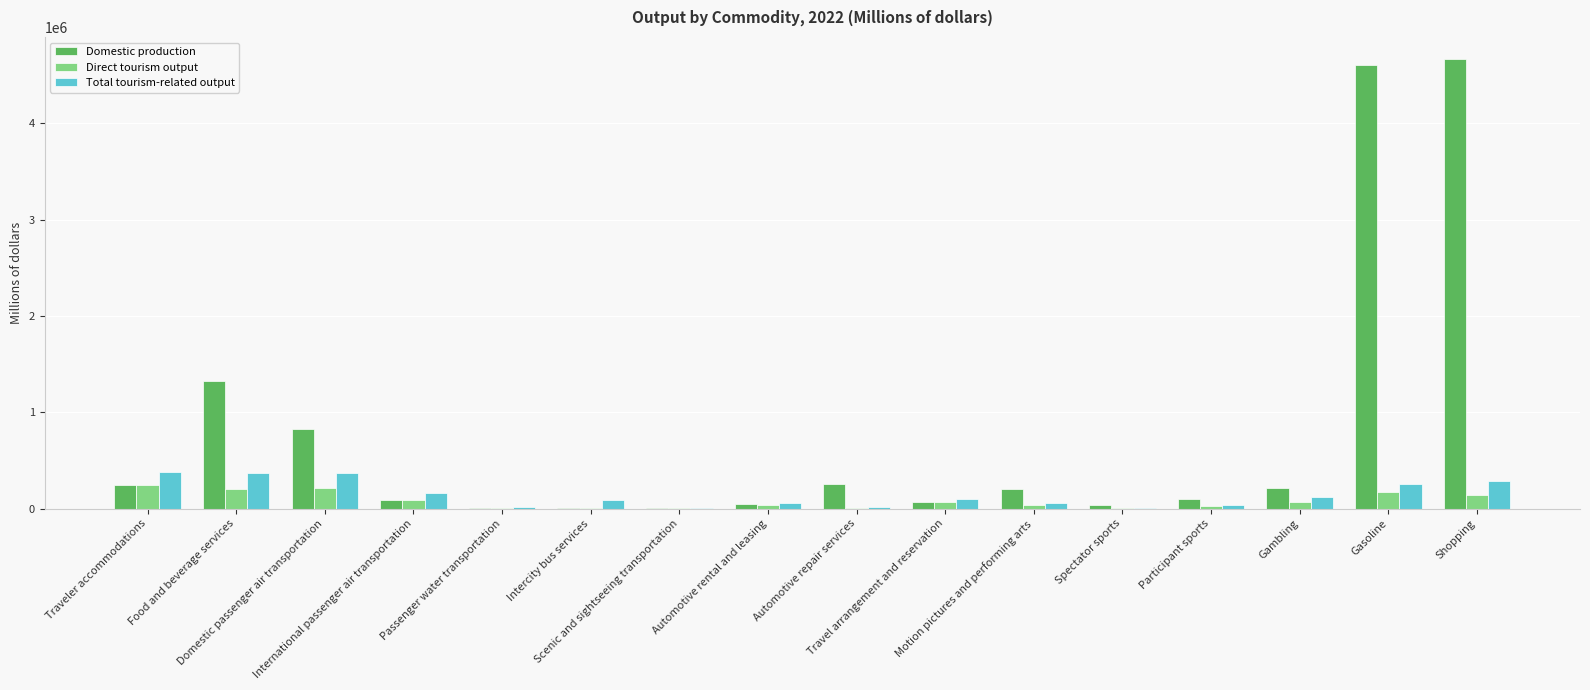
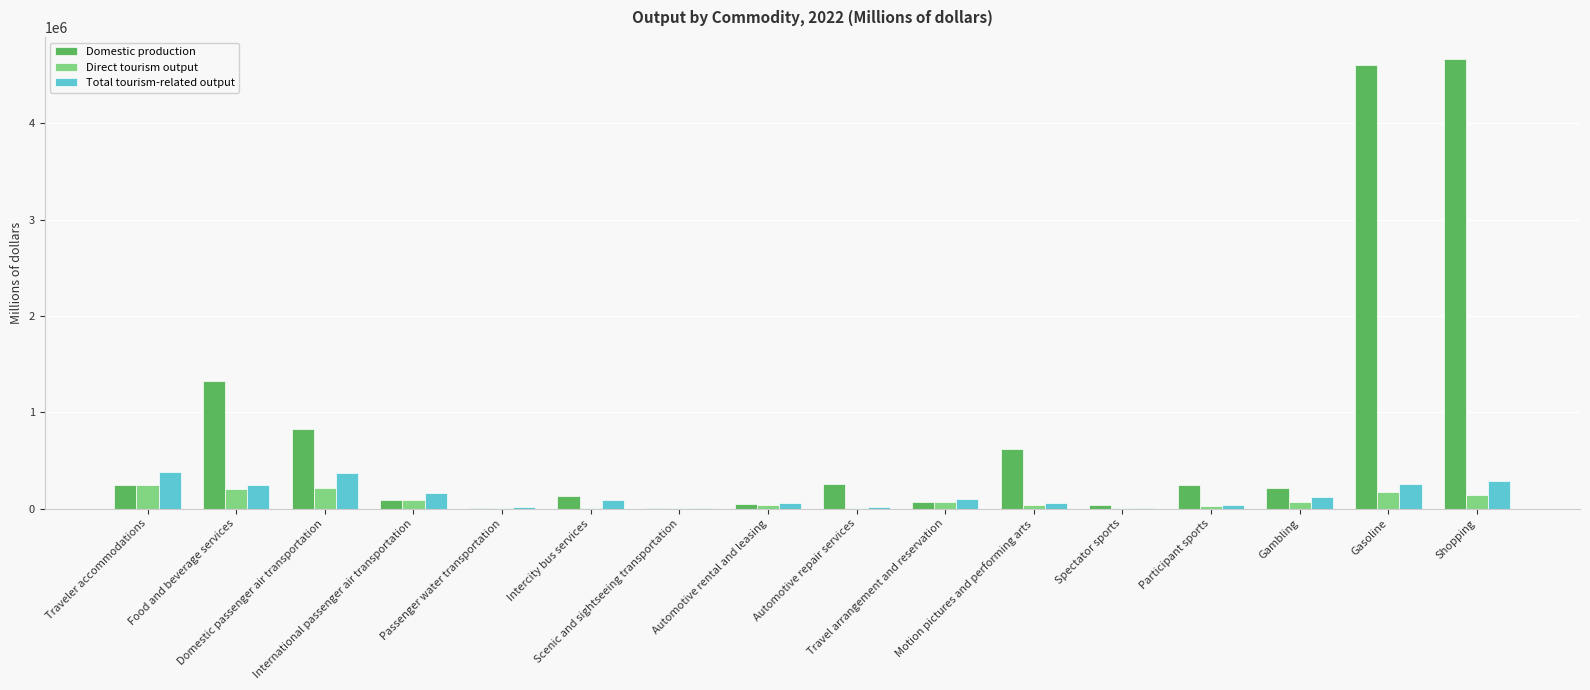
  {
    "Domestic production": {
      "Traveler accommodations": 200000,
      "Food and beverage services": 1300000,
      "Domestic passenger air transportation": 800000,
      "International passenger air transportation": 100000,
-     "Intercity bus services": 0,
+     "Intercity bus services": 100000,
      "Automotive rental and leasing": 0,
      "Automotive repair services": 300000,
      "Travel arrangement and reservation": 100000,
-     "Motion pictures and performing arts": 200000,
+     "Motion pictures and performing arts": 600000,
      "Spectator sports": 0,
-     "Participant sports": 100000,
+     "Participant sports": 200000,
      "Gambling": 200000,
      "Gasoline": 4600000,
      "Shopping": 4700000
    },
    "Direct tourism output": {
      "Traveler accommodations": 200000,
      "Food and beverage services": 200000,
      "Domestic passenger air transportation": 200000,
      "International passenger air transportation": 100000,
      "Automotive rental and leasing": 0,
      "Travel arrangement and reservation": 100000,
      "Motion pictures and performing arts": 0,
      "Gambling": 100000,
      "Gasoline": 200000,
      "Shopping": 100000
    },
    "Total tourism-related output": {
      "Traveler accommodations": 400000,
-     "Food and beverage services": 400000,
+     "Food and beverage services": 200000,
      "Domestic passenger air transportation": 400000,
      "International passenger air transportation": 200000,
      "Intercity bus services": 100000,
      "Automotive rental and leasing": 100000,
      "Travel arrangement and reservation": 100000,
      "Motion pictures and performing arts": 100000,
      "Participant sports": 0,
      "Gambling": 100000,
      "Gasoline": 300000,
      "Shopping": 300000
    }
  }
